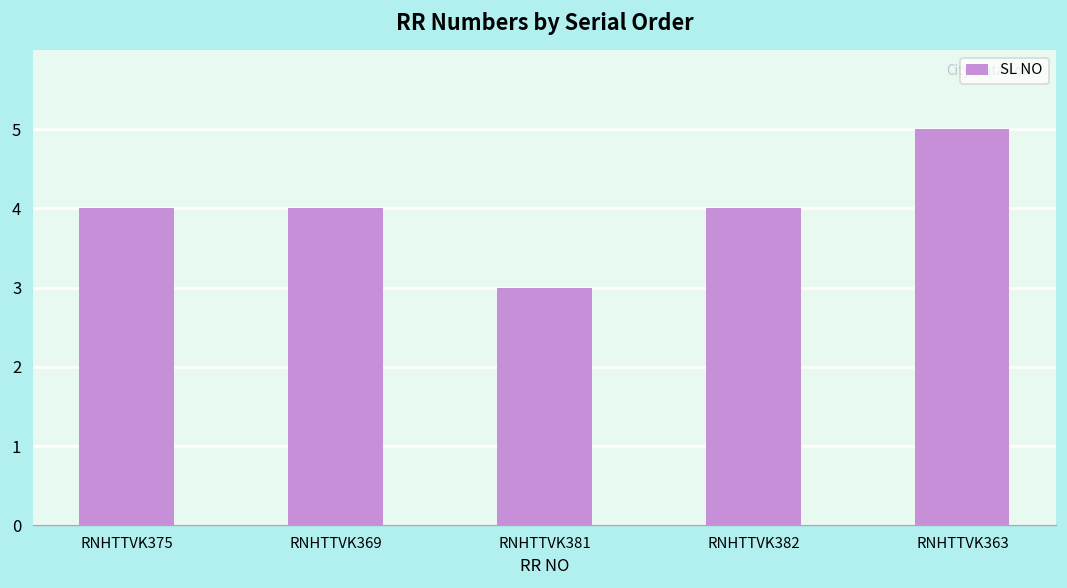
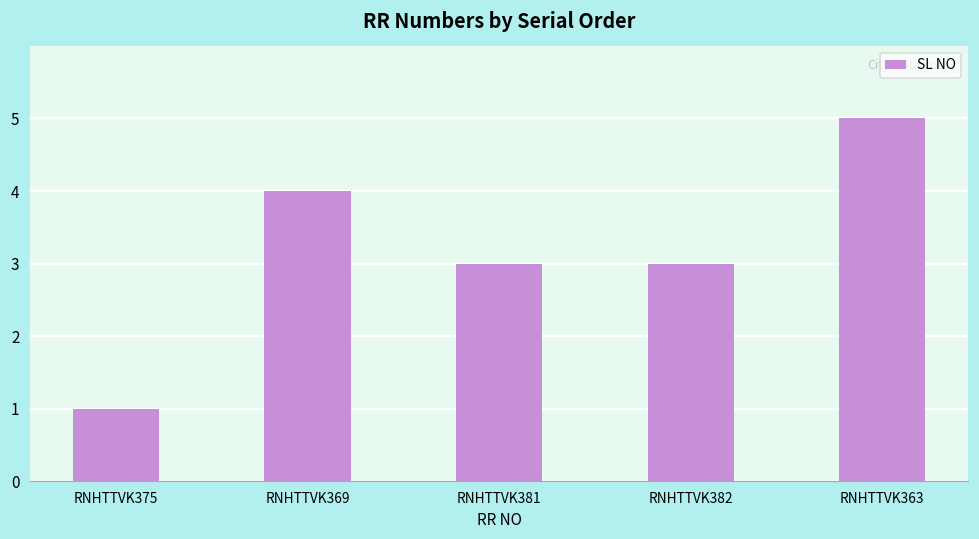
  {
-   "RNHTTVK375": 4,
+   "RNHTTVK375": 1,
    "RNHTTVK369": 4,
    "RNHTTVK381": 3,
-   "RNHTTVK382": 4,
+   "RNHTTVK382": 3,
    "RNHTTVK363": 5
  }
